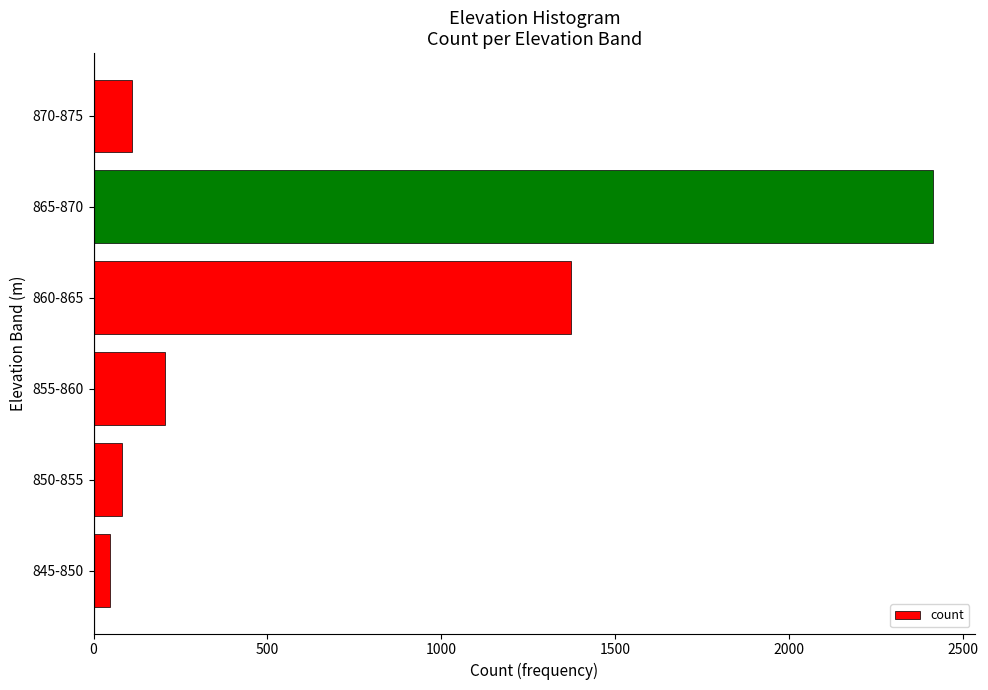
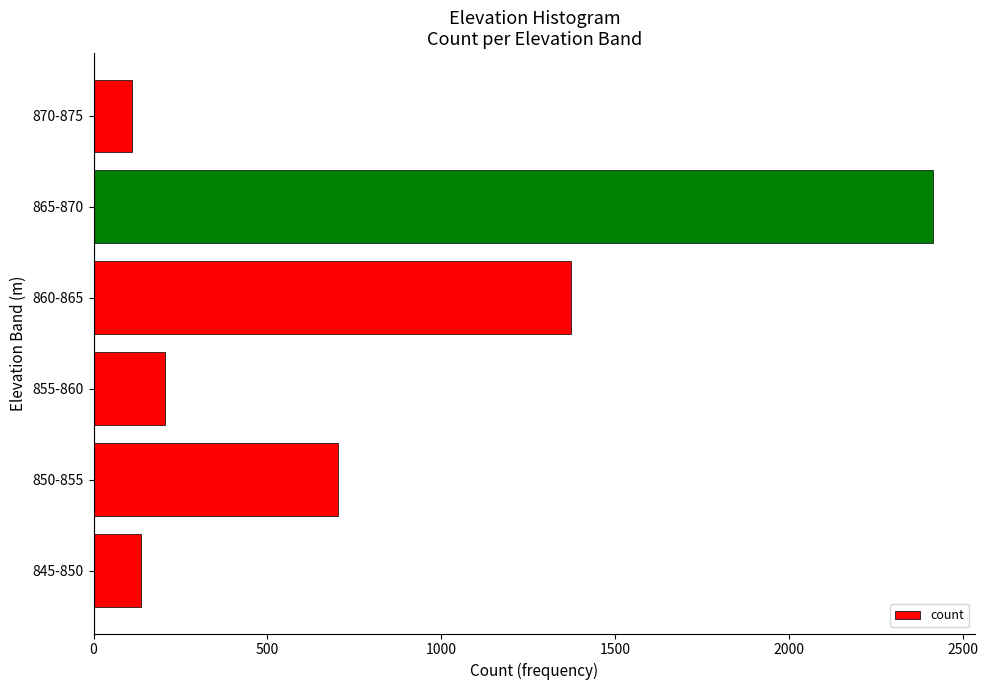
  {
    "870-875": 110,
    "865-870": 2420,
    "860-865": 1370,
    "855-860": 210,
-   "850-855": 80,
-   "845-850": 50
+   "850-855": 700,
+   "845-850": 140
  }
